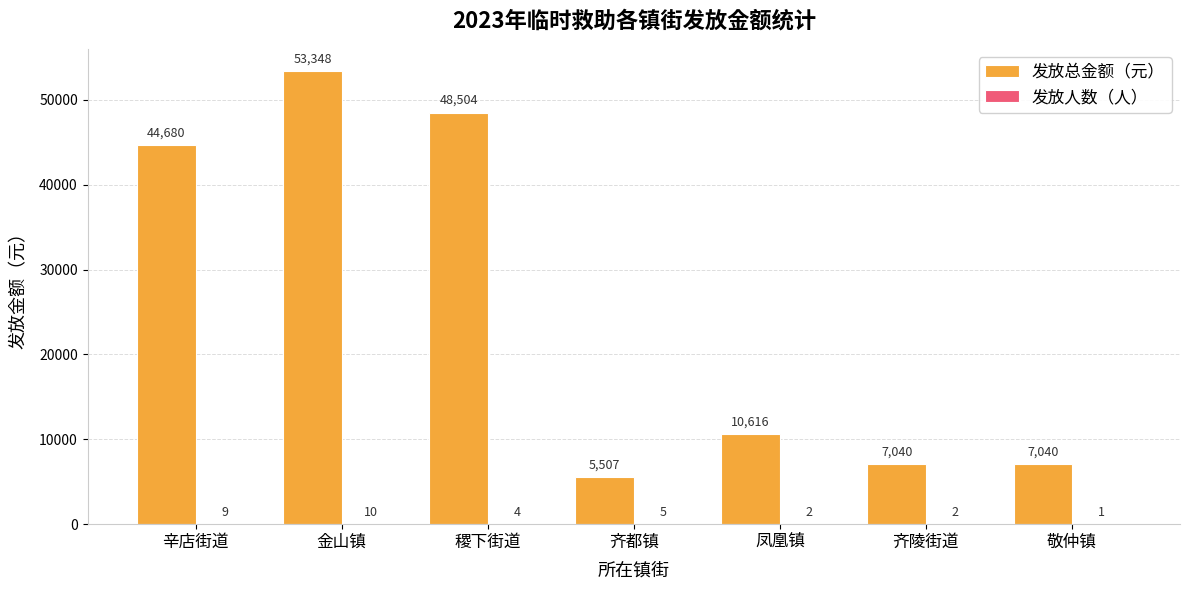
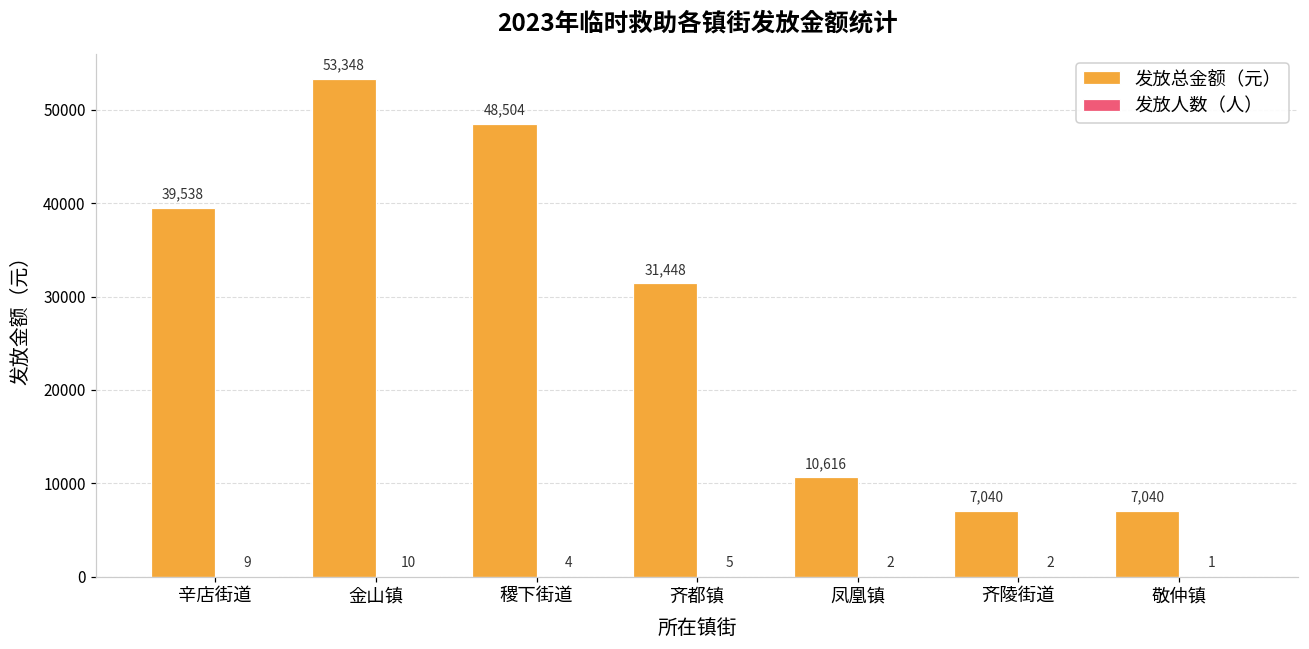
  {
    "发放总金额（元）": {
-     "辛店街道": "44,680",
+     "辛店街道": "39,538",
      "金山镇": "53,348",
      "稷下街道": "48,504",
-     "齐都镇": "5,507",
+     "齐都镇": "31,448",
      "凤凰镇": "10,616",
      "齐陵街道": "7,040",
      "敬仲镇": "7,040"
    },
    "发放人数（人）": {
      "辛店街道": "9",
      "金山镇": "10",
      "稷下街道": "4",
      "齐都镇": "5",
      "凤凰镇": "2",
      "齐陵街道": "2",
      "敬仲镇": "1"
    }
  }
